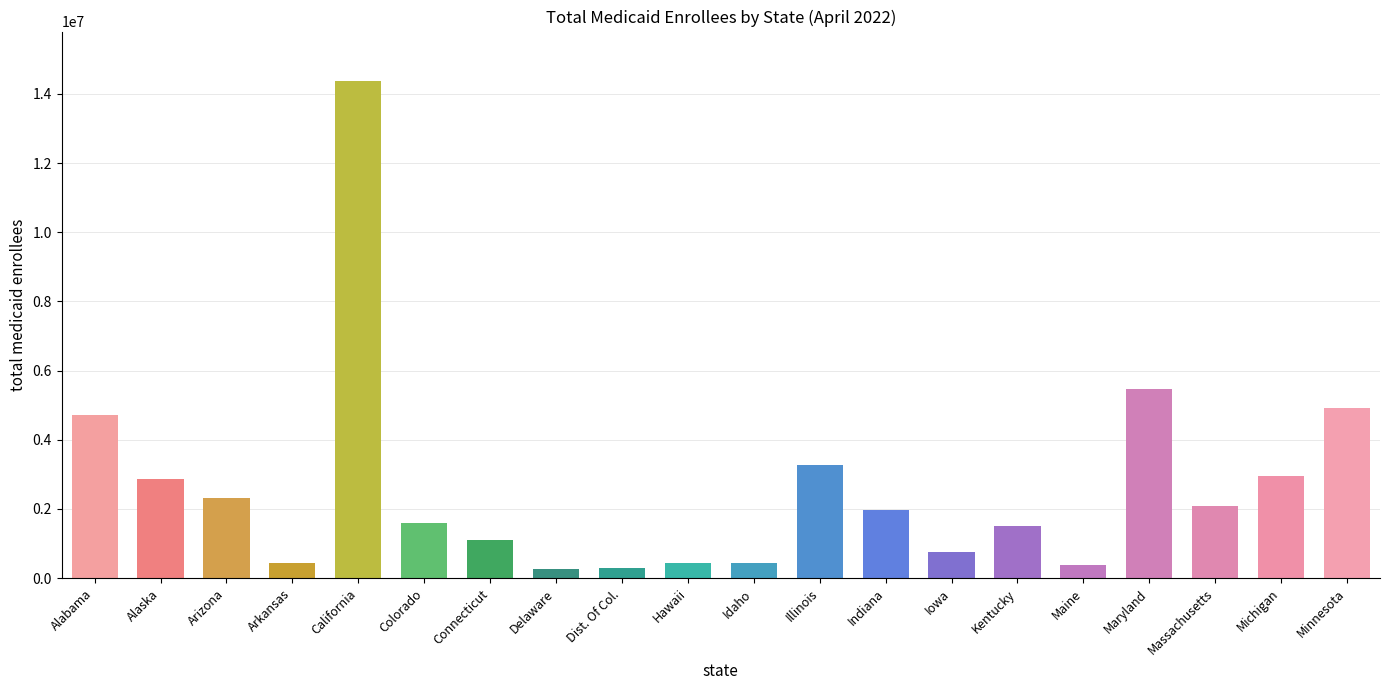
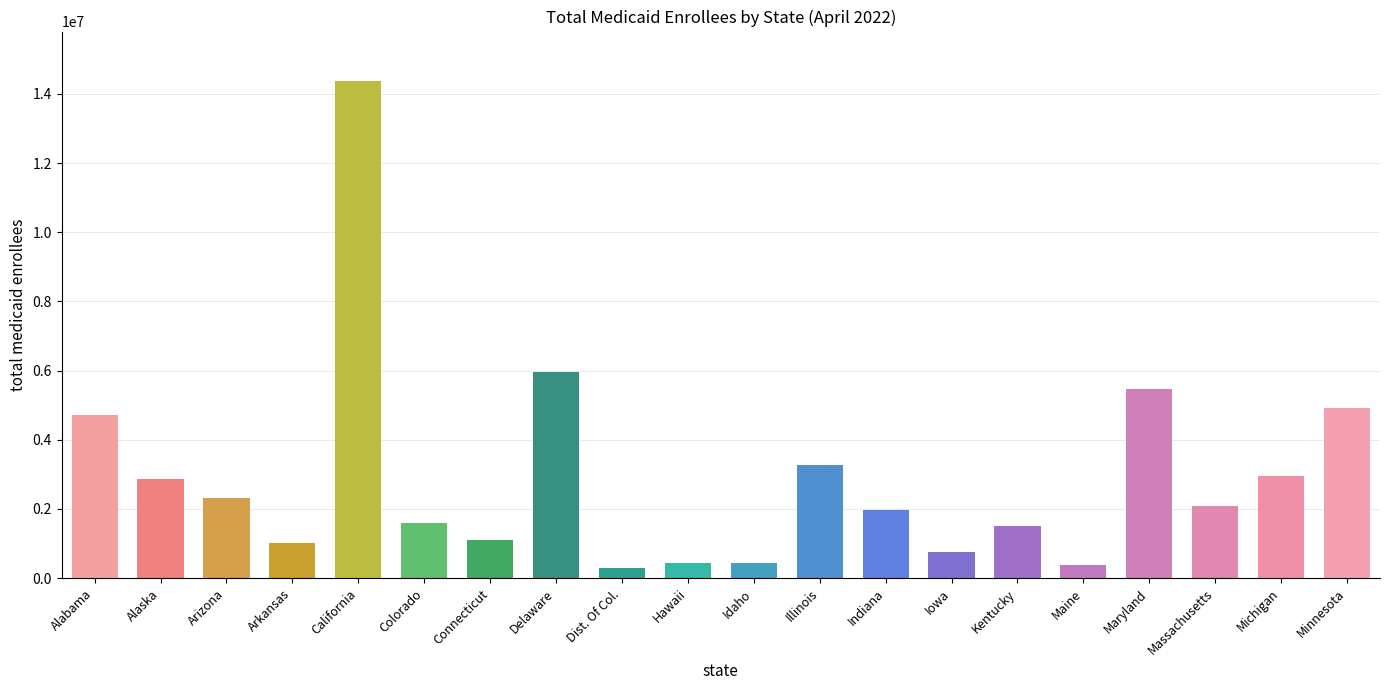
  {
    "Alabama": 4700000,
    "Alaska": 2900000,
    "Arizona": 2300000,
-   "Arkansas": 400000,
+   "Arkansas": 1000000,
    "California": 14400000,
    "Colorado": 1600000,
    "Connecticut": 1100000,
-   "Delaware": 300000,
+   "Delaware": 6000000,
    "Dist. Of Col.": 300000,
    "Hawaii": 400000,
    "Idaho": 400000,
    "Illinois": 3300000,
    "Indiana": 2000000,
    "Iowa": 800000,
    "Kentucky": 1500000,
    "Maine": 400000,
    "Maryland": 5500000,
    "Massachusetts": 2100000,
    "Michigan": 3000000,
    "Minnesota": 4900000
  }
